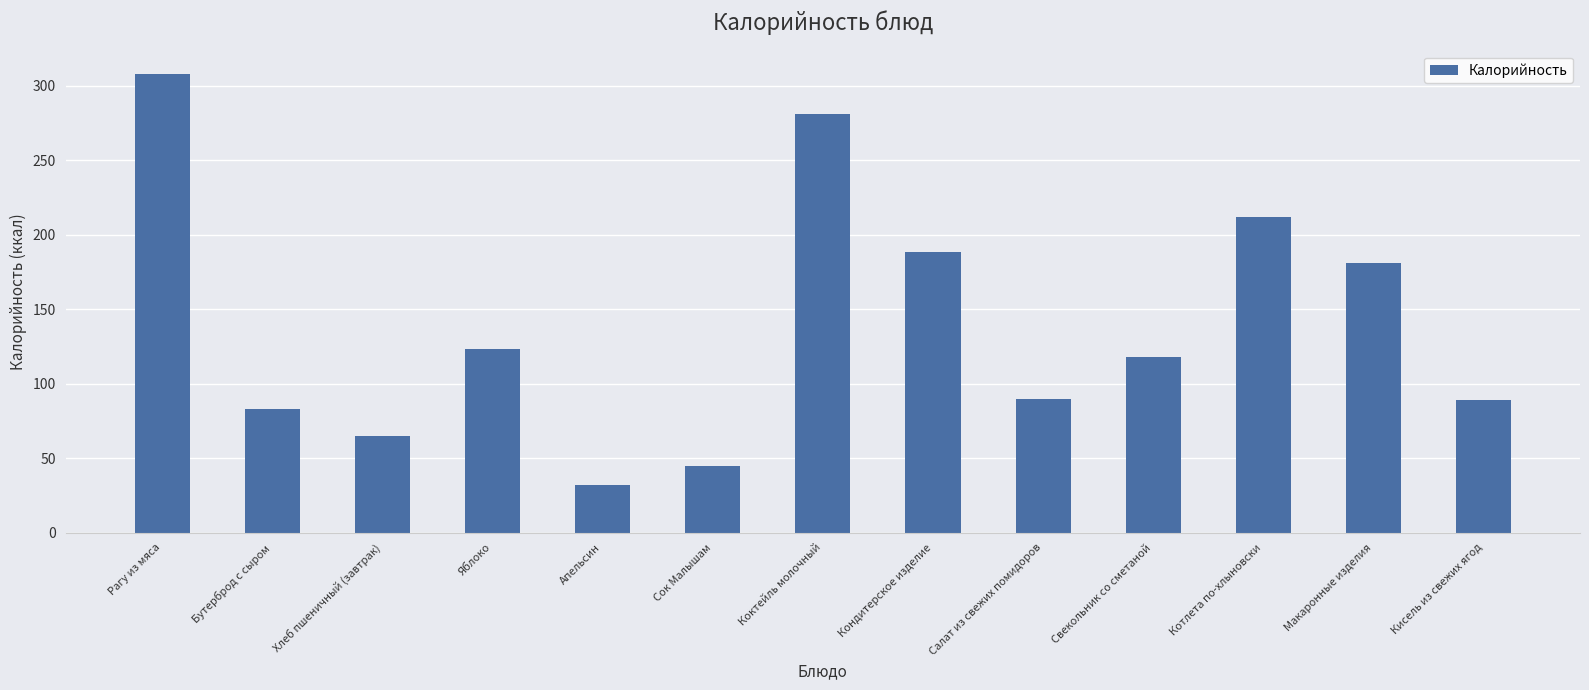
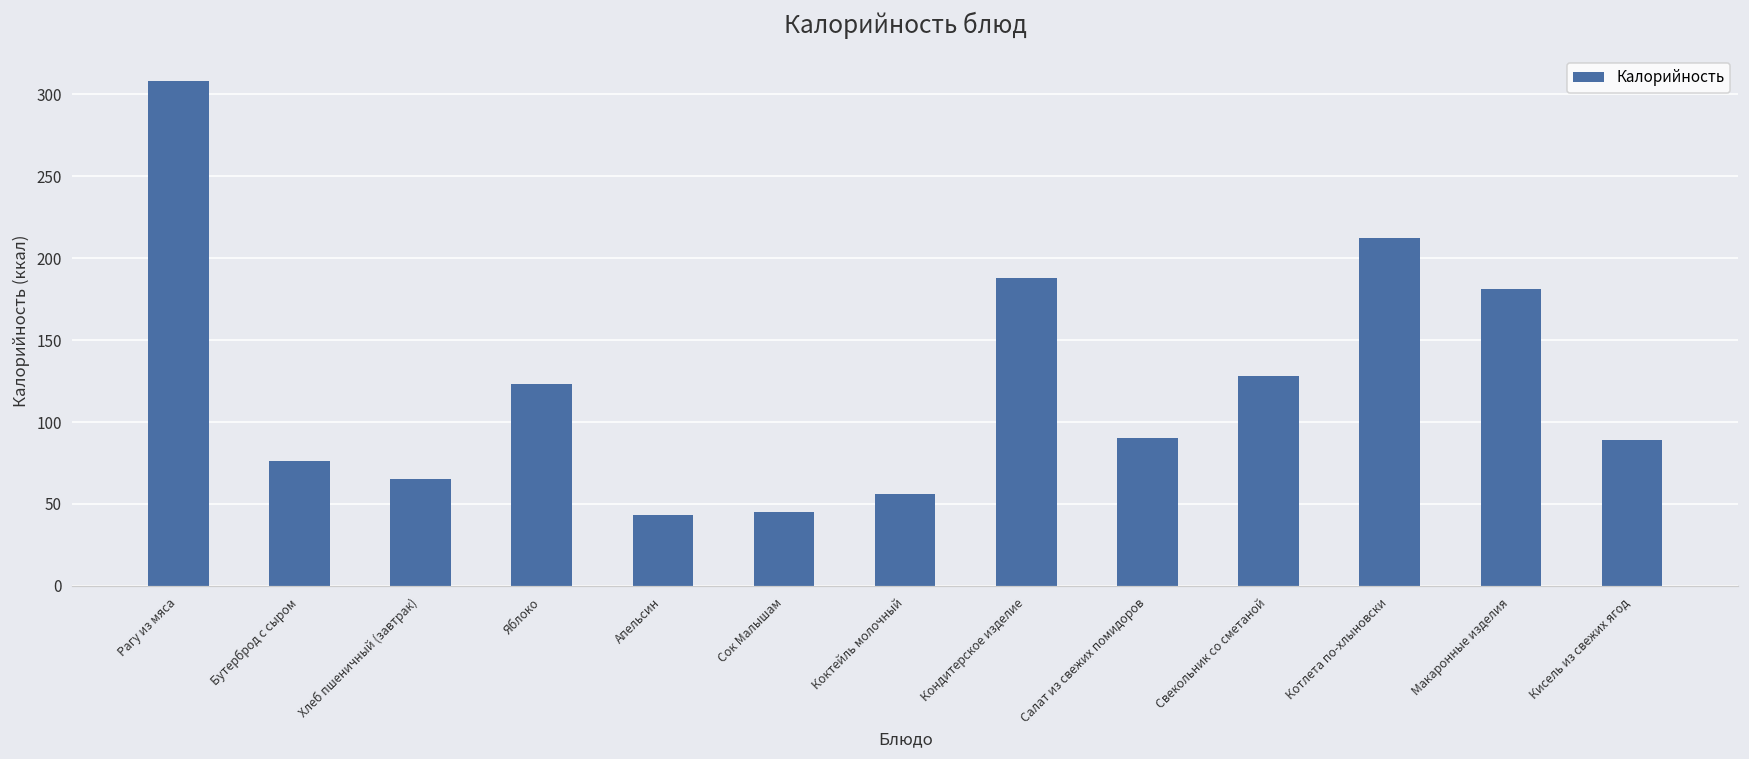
  {
    "Рагу из мяса": 308,
-   "Бутерброд с сыром": 83,
+   "Бутерброд с сыром": 76,
    "Хлеб пшеничный (завтрак)": 65,
    "Яблоко": 123,
-   "Апельсин": 32,
+   "Апельсин": 43,
    "Сок Малышам": 45,
-   "Коктейль молочный": 281,
+   "Коктейль молочный": 56,
    "Кондитерское изделие": 188,
    "Салат из свежих помидоров": 90,
-   "Свекольник со сметаной": 118,
+   "Свекольник со сметаной": 128,
    "Котлета по-хлыновски": 212,
    "Макаронные изделия": 181,
    "Кисель из свежих ягод": 89
  }
